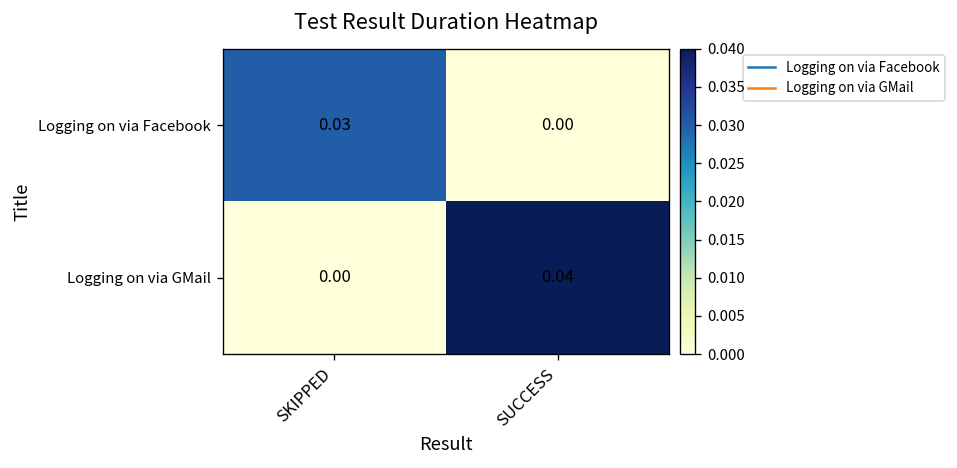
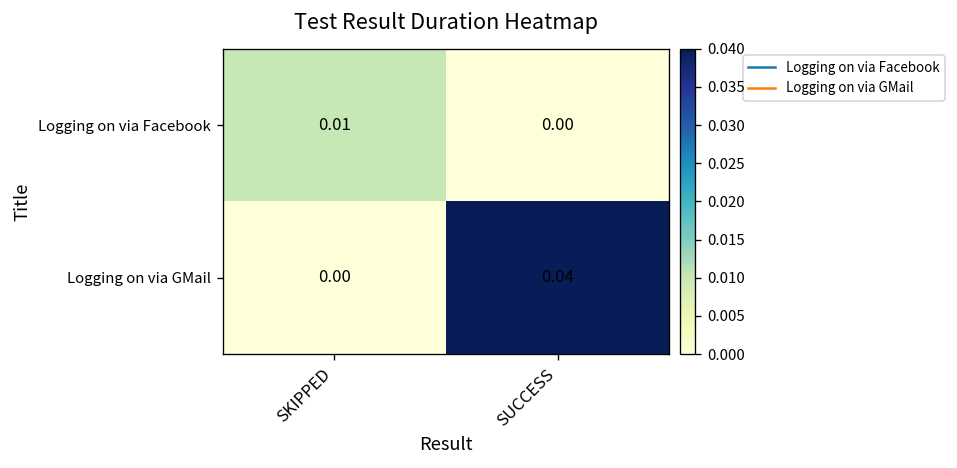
  {
    "Logging on via Facebook": {
-     "SKIPPED": 0.03,
+     "SKIPPED": 0.01,
      "SUCCESS": 0.00
    },
    "Logging on via GMail": {
      "SKIPPED": 0.00,
      "SUCCESS": 0.04
    }
  }
